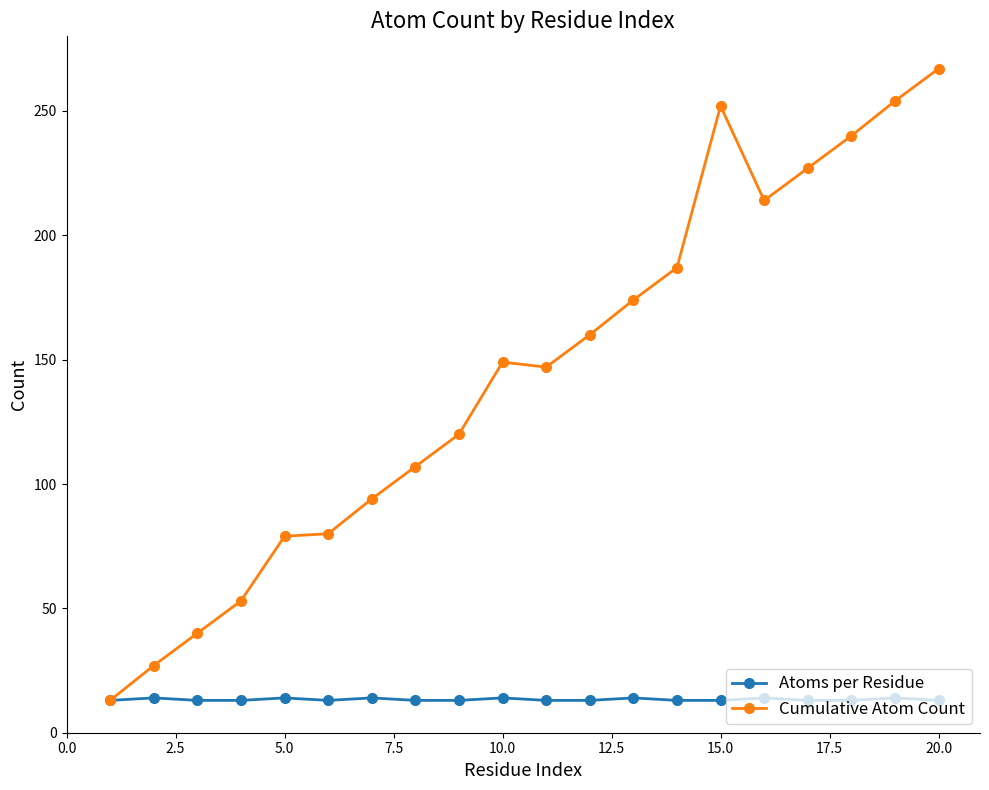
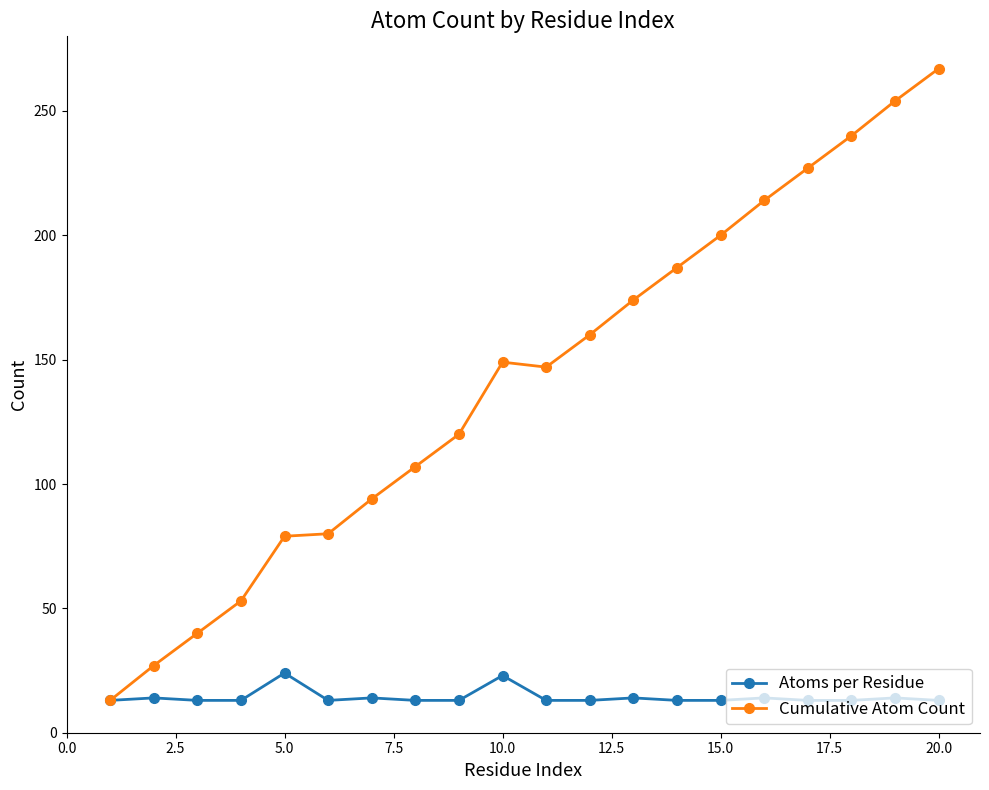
  {
    "Atoms per Residue": {
-     "5.0": 14,
-     "10.0": 14,
+     "5.0": 24,
+     "10.0": 23,
      "15.0": 13
    },
    "Cumulative Atom Count": {
      "5.0": 79,
      "10.0": 149,
-     "15.0": 252,
+     "15.0": 200,
      "20.0": 267
    }
  }
